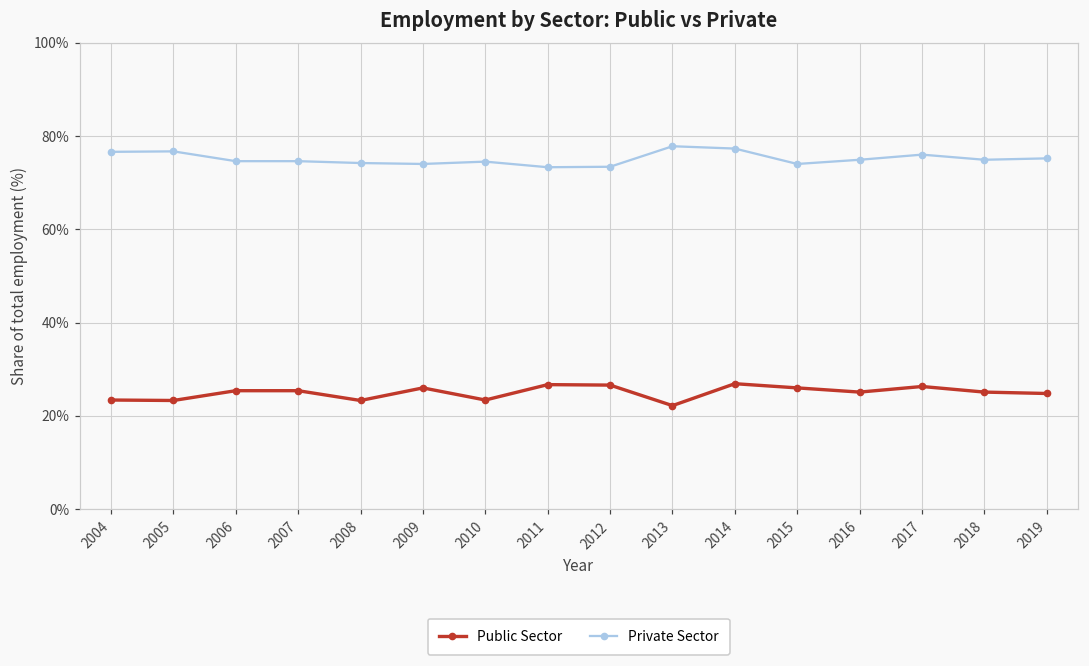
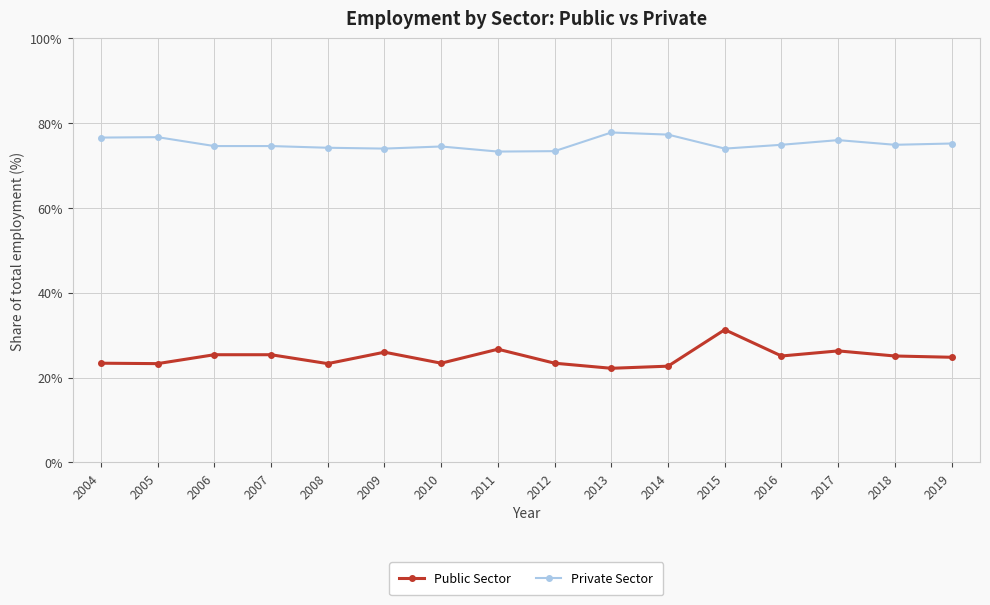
  {
    "Public Sector": {
      "2004": "23%",
      "2005": "23%",
      "2006": "25%",
      "2007": "25%",
      "2008": "23%",
      "2009": "26%",
      "2010": "23%",
      "2011": "27%",
-     "2012": "27%",
+     "2012": "23%",
      "2013": "22%",
-     "2014": "27%",
-     "2015": "26%",
+     "2014": "23%",
+     "2015": "31%",
      "2016": "25%",
      "2017": "26%",
      "2018": "25%",
      "2019": "25%"
    },
    "Private Sector": {
      "2004": "77%",
      "2005": "77%",
      "2006": "75%",
      "2007": "75%",
      "2008": "74%",
      "2009": "74%",
      "2010": "75%",
      "2011": "73%",
      "2012": "73%",
      "2013": "78%",
      "2014": "77%",
      "2015": "74%",
      "2016": "75%",
      "2017": "76%",
      "2018": "75%",
      "2019": "75%"
    }
  }
